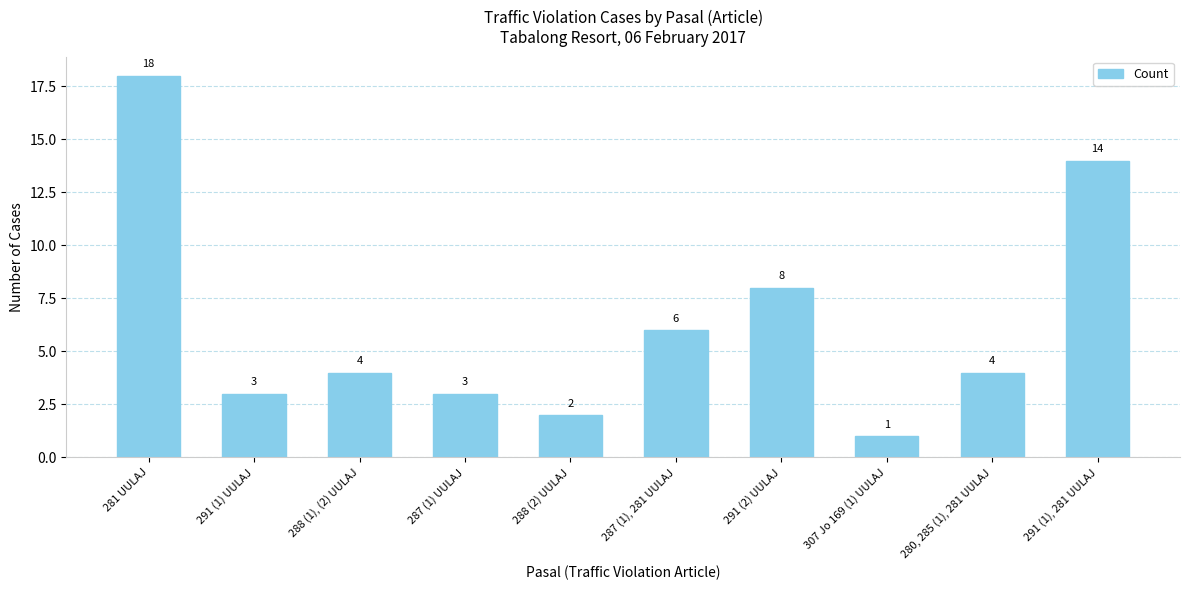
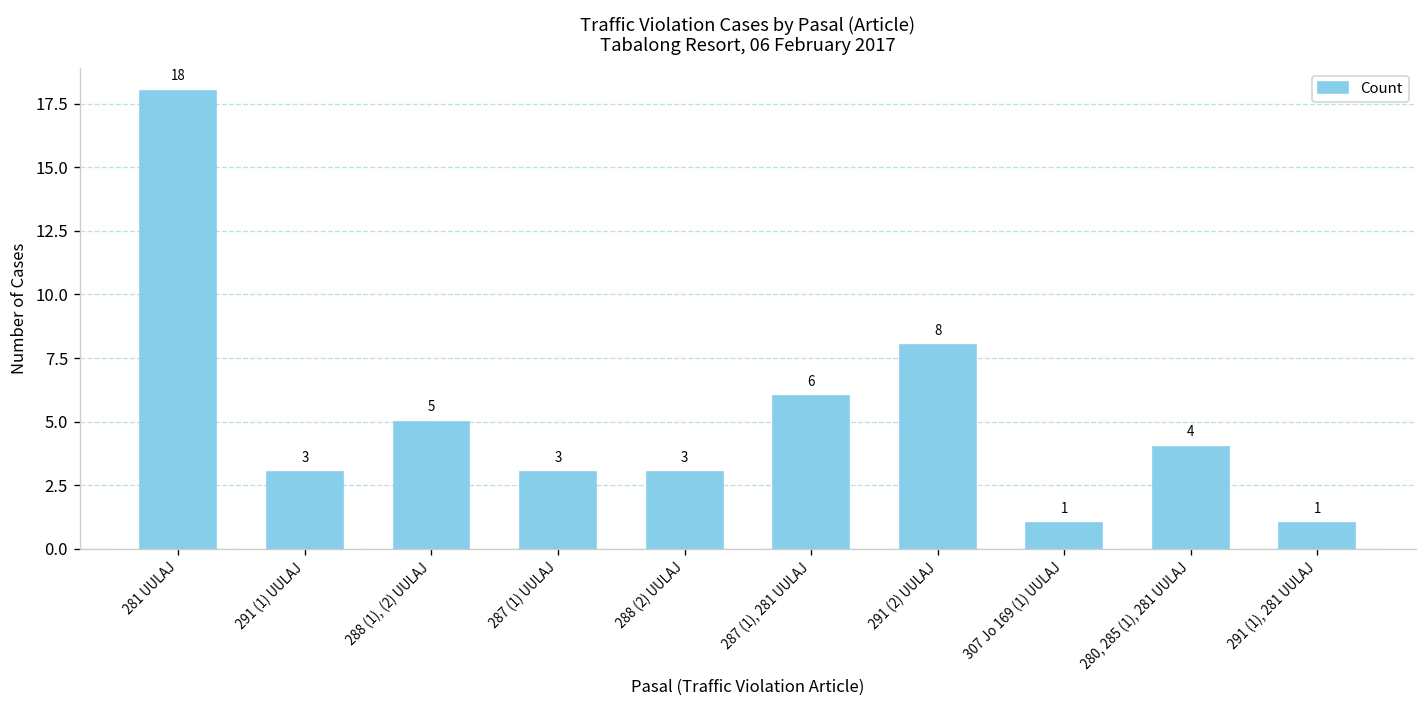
  {
    "281 UULAJ": 18,
    "291 (1) UULAJ": 3,
-   "288 (1), (2) UULAJ": 4,
+   "288 (1), (2) UULAJ": 5,
    "287 (1) UULAJ": 3,
-   "288 (2) UULAJ": 2,
+   "288 (2) UULAJ": 3,
    "287 (1), 281 UULAJ": 6,
    "291 (2) UULAJ": 8,
    "307 Jo 169 (1) UULAJ": 1,
    "280, 285 (1), 281 UULAJ": 4,
-   "291 (1), 281 UULAJ": 14
+   "291 (1), 281 UULAJ": 1
  }
